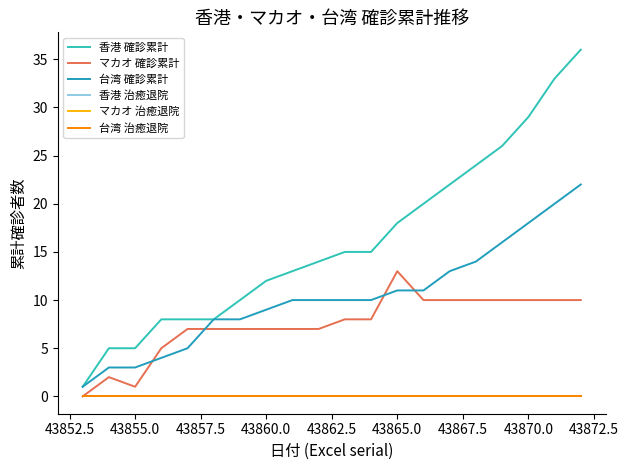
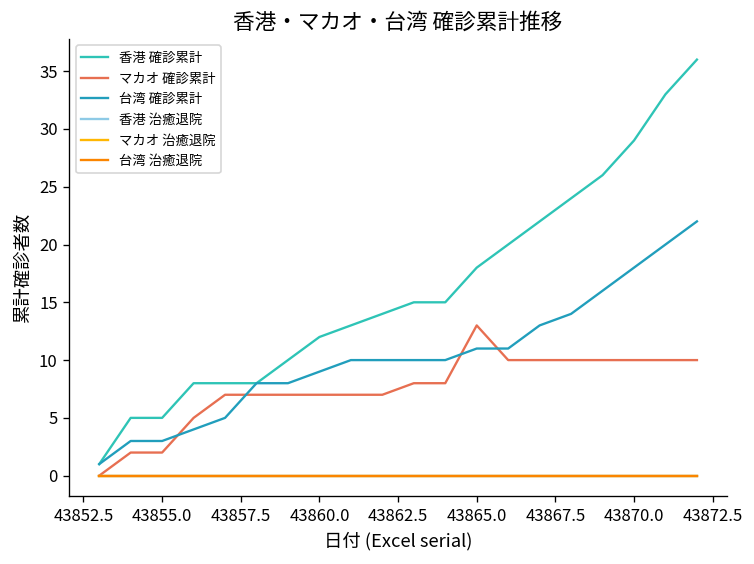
  {
    "マカオ 確診累計": {
-     "43855.0": 1,
+     "43855.0": 2,
      "43860.0": 7,
      "43865.0": 13,
      "43870.0": 10
    },
    "台湾 治癒退院": {
      "43855.0": 0,
      "43860.0": 0,
      "43865.0": 0,
      "43870.0": 0
    }
  }
